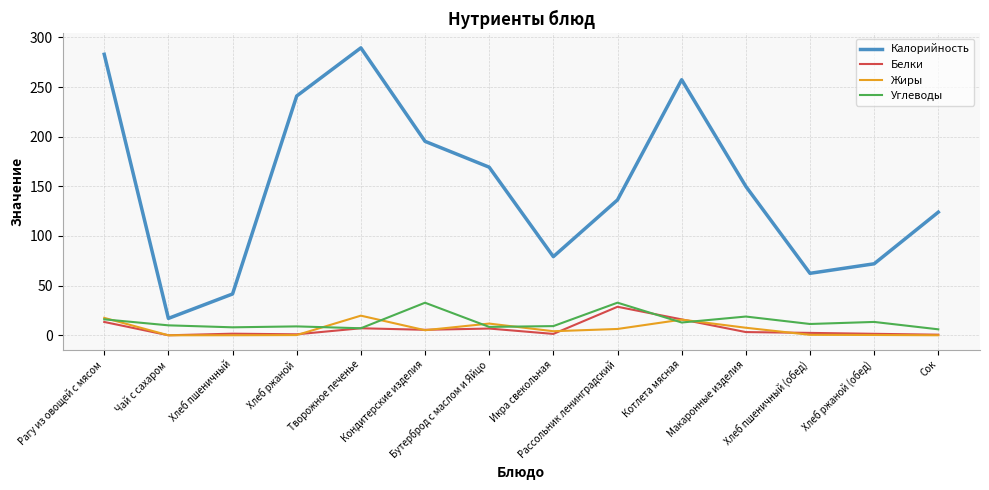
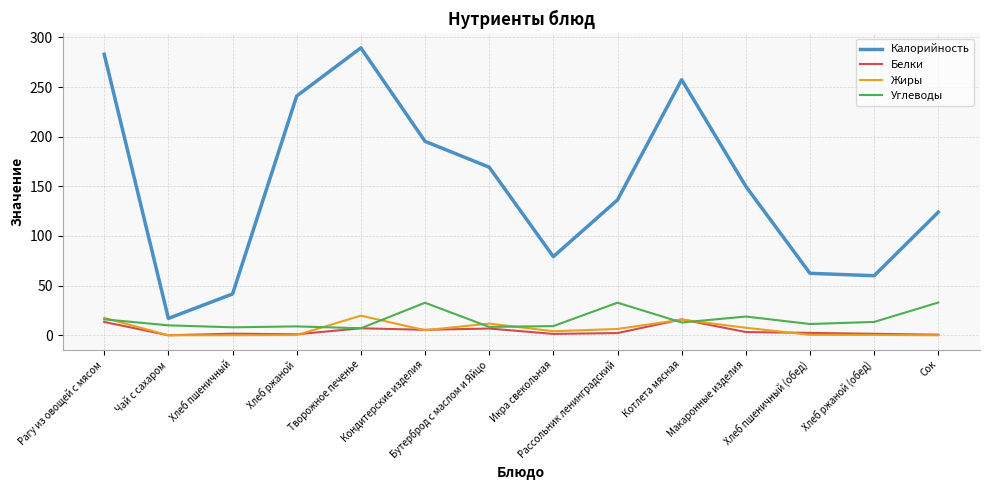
  {
    "Калорийность": {
      "Рагу из овощей с мясом": 280,
      "Чай с сахаром": 20,
      "Хлеб пшеничный": 40,
      "Хлеб ржаной": 240,
      "Творожное печенье": 290,
      "Кондитерские изделия": 200,
      "Бутерброд с маслом и Яйцо": 170,
      "Икра свекольная": 80,
      "Рассольник ленинградский": 140,
      "Котлета мясная": 260,
      "Макаронные изделия": 150,
      "Хлеб пшеничный (обед)": 60,
-     "Хлеб ржаной (обед)": 70,
+     "Хлеб ржаной (обед)": 60,
      "Сок": 120
    },
    "Белки": {
      "Рагу из овощей с мясом": 10,
      "Икра свекольная": 0,
-     "Рассольник ленинградский": 30,
+     "Рассольник ленинградский": 0,
      "Макаронные изделия": 0
    },
    "Жиры": {
      "Творожное печенье": 20,
      "Бутерброд с маслом и Яйцо": 10,
      "Икра свекольная": 0,
      "Рассольник ленинградский": 10,
      "Макаронные изделия": 10
    },
    "Углеводы": {
      "Чай с сахаром": 10,
      "Хлеб пшеничный": 10,
      "Хлеб ржаной": 10,
      "Кондитерские изделия": 30,
      "Икра свекольная": 10,
      "Рассольник ленинградский": 30,
      "Котлета мясная": 10,
      "Макаронные изделия": 20,
      "Хлеб пшеничный (обед)": 10,
      "Хлеб ржаной (обед)": 10,
-     "Сок": 10
+     "Сок": 30
    }
  }
